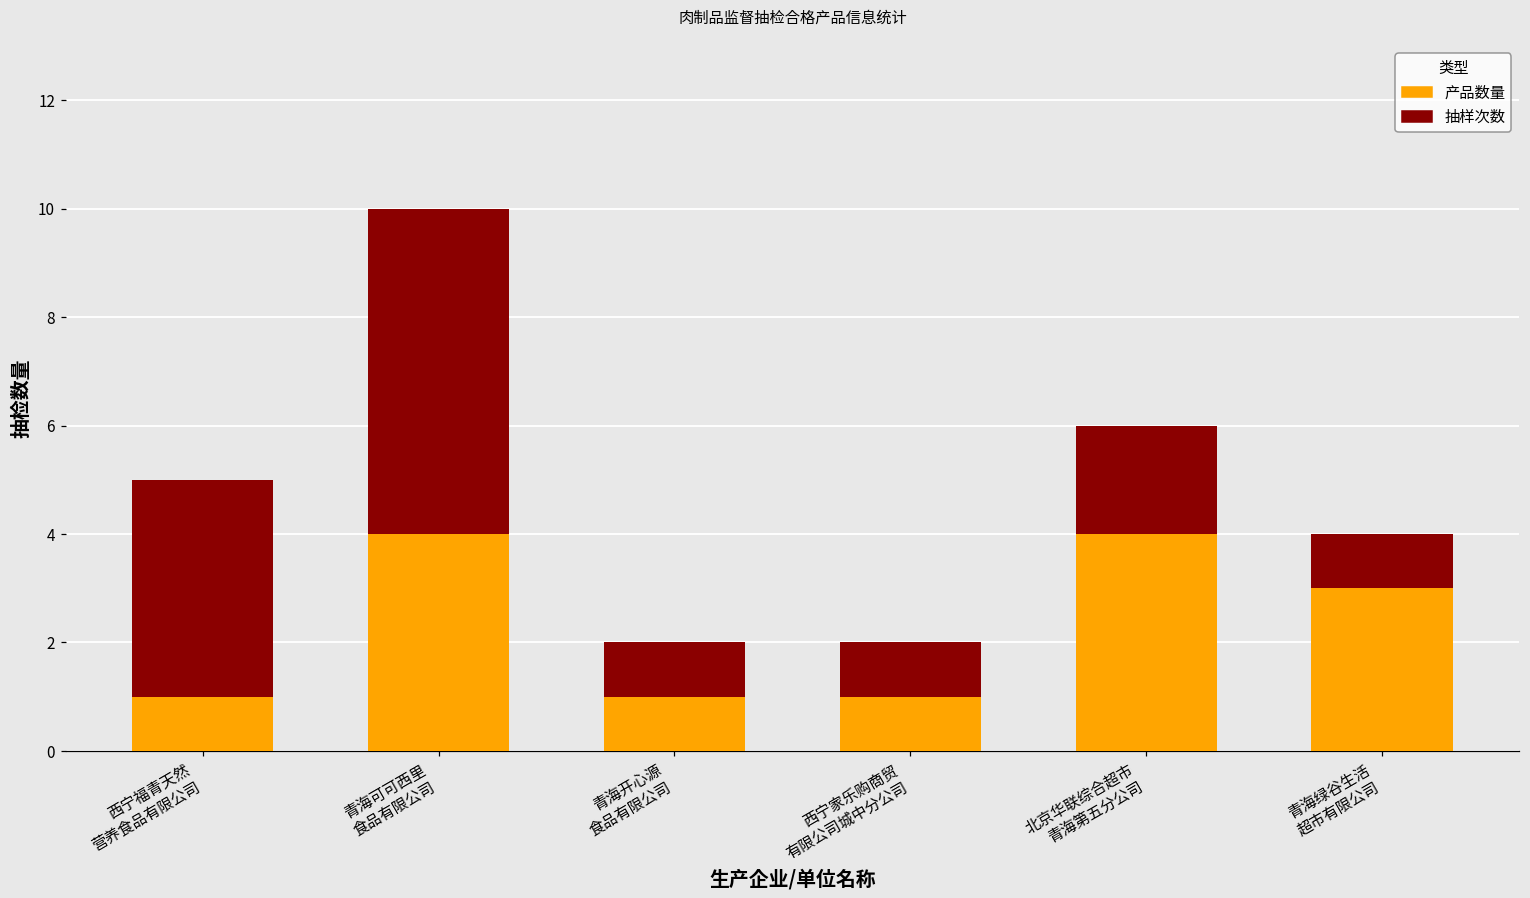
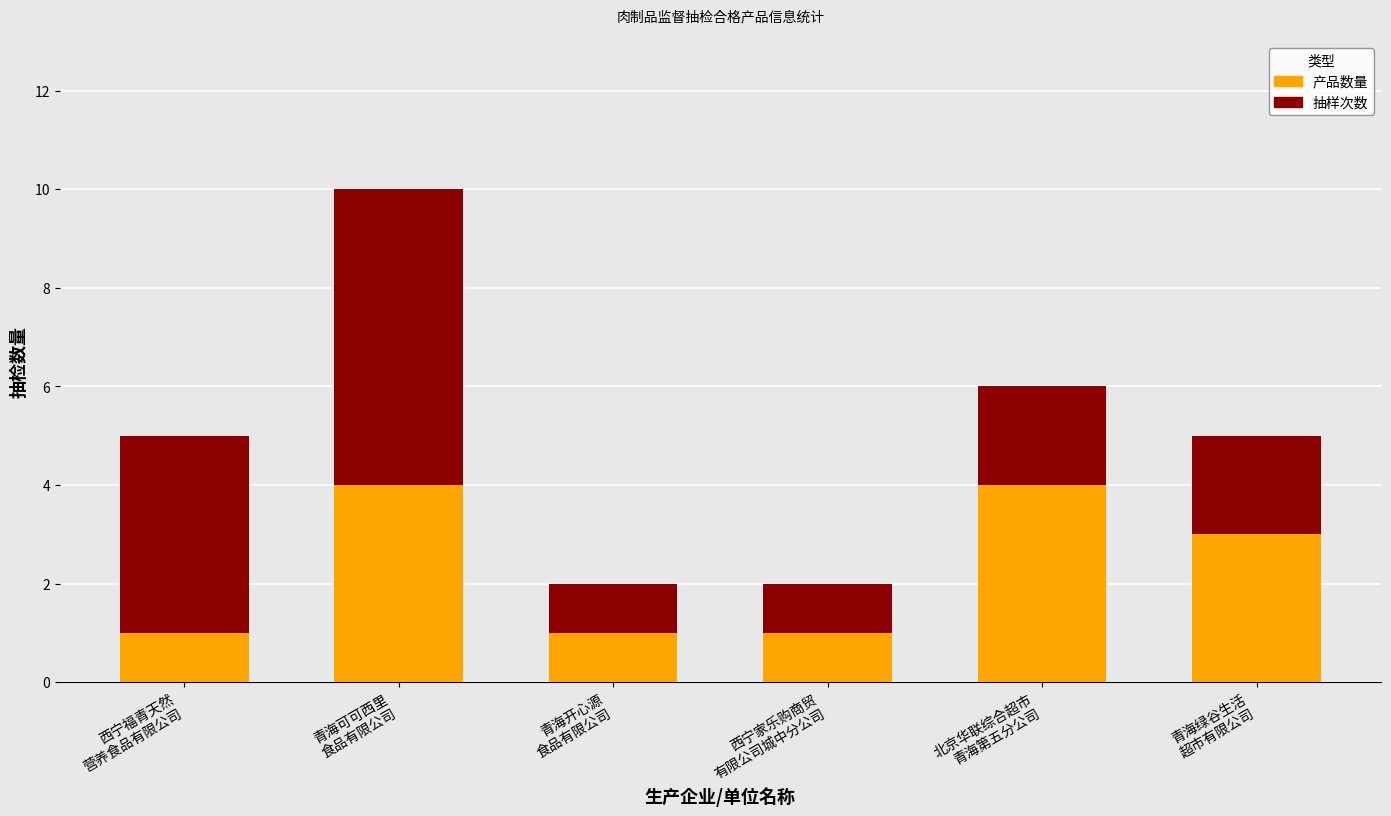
  {
    "产品数量": {
      "西宁福青天然 营养食品有限公司": 1,
      "青海可可西里 食品有限公司": 4,
      "青海开心源 食品有限公司": 1,
      "西宁家乐购商贸 有限公司城中分公司": 1,
      "北京华联综合超市 青海第五分公司": 4,
      "青海绿谷生活 超市有限公司": 3
    },
    "抽样次数": {
      "西宁福青天然 营养食品有限公司": 4,
      "青海可可西里 食品有限公司": 6,
      "青海开心源 食品有限公司": 1,
      "西宁家乐购商贸 有限公司城中分公司": 1,
      "北京华联综合超市 青海第五分公司": 2,
-     "青海绿谷生活 超市有限公司": 1
+     "青海绿谷生活 超市有限公司": 2
    }
  }
